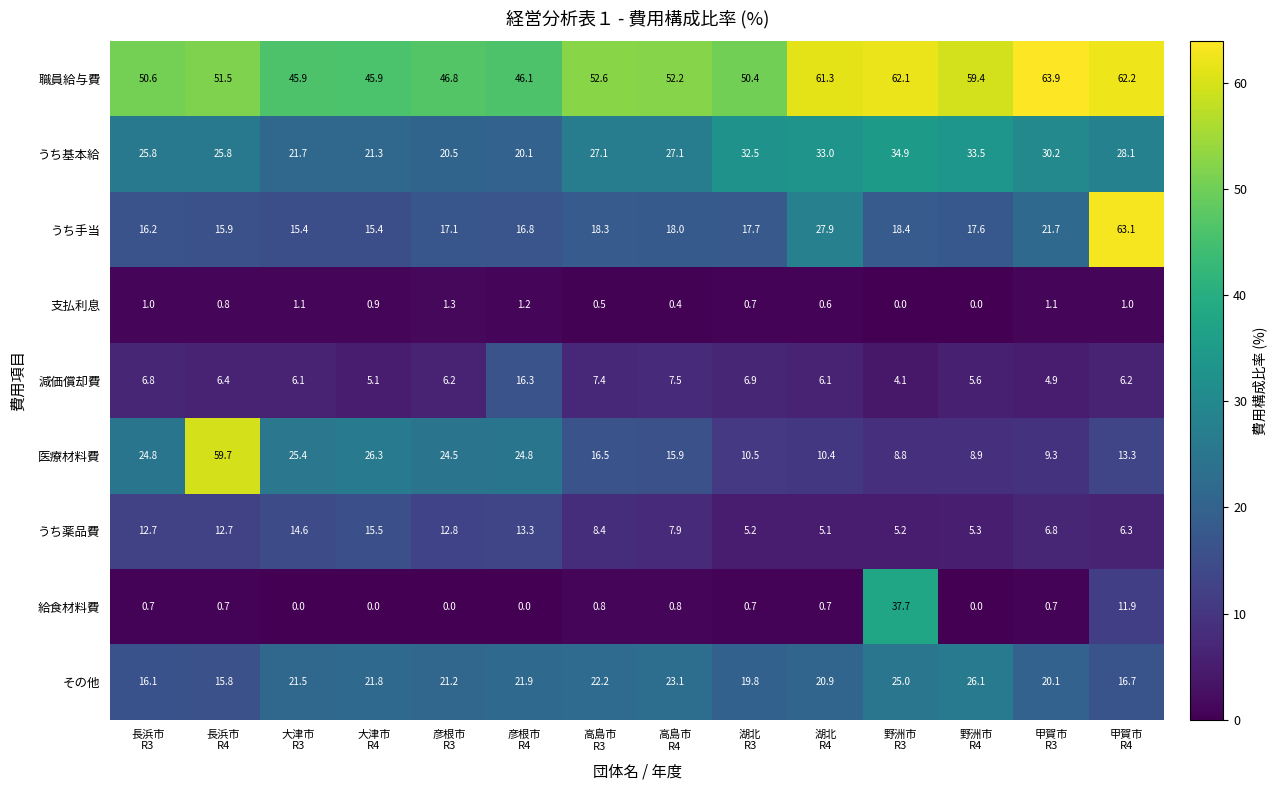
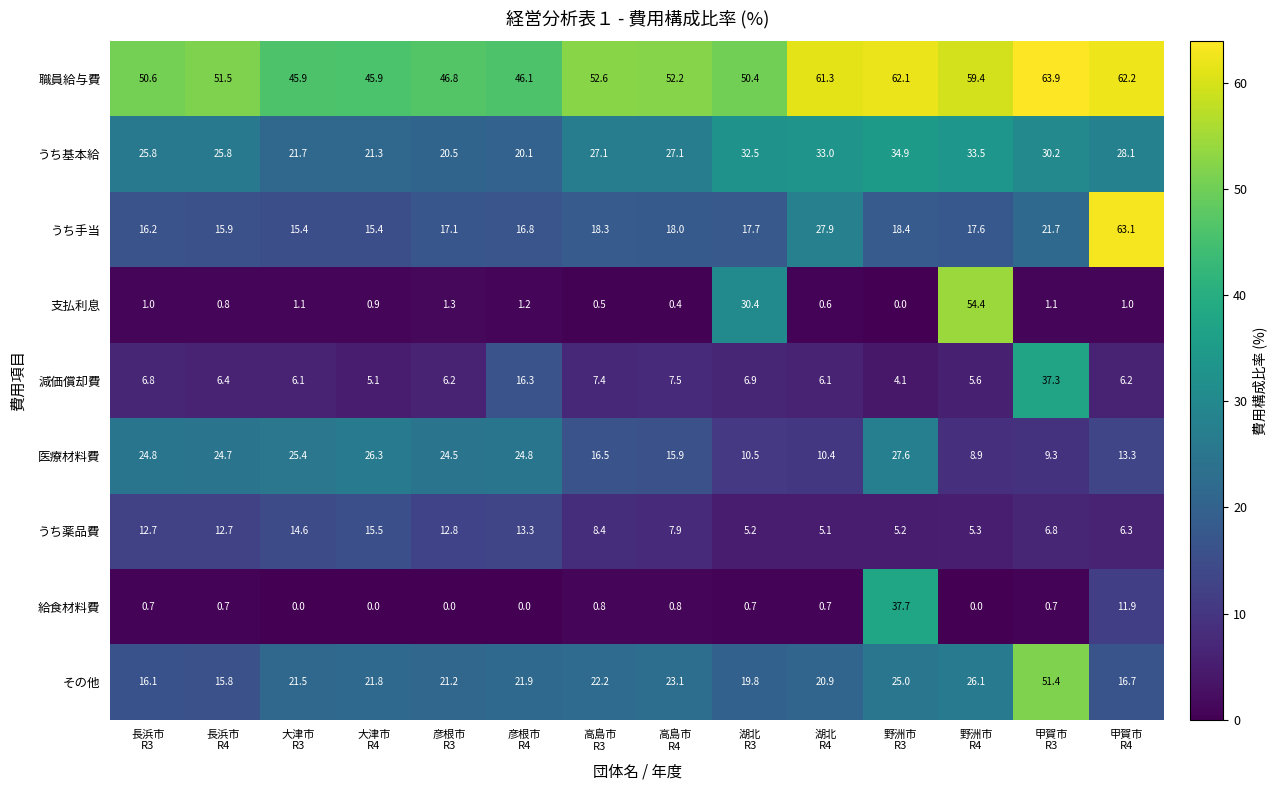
  {
    "職員給与費": {
      "長浜市 R3": 50.6,
      "長浜市 R4": 51.5,
      "大津市 R3": 45.9,
      "大津市 R4": 45.9,
      "彦根市 R3": 46.8,
      "彦根市 R4": 46.1,
      "高島市 R3": 52.6,
      "高島市 R4": 52.2,
      "湖北 R3": 50.4,
      "湖北 R4": 61.3,
      "野洲市 R3": 62.1,
      "野洲市 R4": 59.4,
      "甲賀市 R3": 63.9,
      "甲賀市 R4": 62.2
    },
    "うち基本給": {
      "長浜市 R3": 25.8,
      "長浜市 R4": 25.8,
      "大津市 R3": 21.7,
      "大津市 R4": 21.3,
      "彦根市 R3": 20.5,
      "彦根市 R4": 20.1,
      "高島市 R3": 27.1,
      "高島市 R4": 27.1,
      "湖北 R3": 32.5,
      "湖北 R4": 33.0,
      "野洲市 R3": 34.9,
      "野洲市 R4": 33.5,
      "甲賀市 R3": 30.2,
      "甲賀市 R4": 28.1
    },
    "うち手当": {
      "長浜市 R3": 16.2,
      "長浜市 R4": 15.9,
      "大津市 R3": 15.4,
      "大津市 R4": 15.4,
      "彦根市 R3": 17.1,
      "彦根市 R4": 16.8,
      "高島市 R3": 18.3,
      "高島市 R4": 18.0,
      "湖北 R3": 17.7,
      "湖北 R4": 27.9,
      "野洲市 R3": 18.4,
      "野洲市 R4": 17.6,
      "甲賀市 R3": 21.7,
      "甲賀市 R4": 63.1
    },
    "支払利息": {
      "長浜市 R3": 1.0,
      "長浜市 R4": 0.8,
      "大津市 R3": 1.1,
      "大津市 R4": 0.9,
      "彦根市 R3": 1.3,
      "彦根市 R4": 1.2,
      "高島市 R3": 0.5,
      "高島市 R4": 0.4,
-     "湖北 R3": 0.7,
+     "湖北 R3": 30.4,
      "湖北 R4": 0.6,
      "野洲市 R3": 0.0,
-     "野洲市 R4": 0.0,
+     "野洲市 R4": 54.4,
      "甲賀市 R3": 1.1,
      "甲賀市 R4": 1.0
    },
    "減価償却費": {
      "長浜市 R3": 6.8,
      "長浜市 R4": 6.4,
      "大津市 R3": 6.1,
      "大津市 R4": 5.1,
      "彦根市 R3": 6.2,
      "彦根市 R4": 16.3,
      "高島市 R3": 7.4,
      "高島市 R4": 7.5,
      "湖北 R3": 6.9,
      "湖北 R4": 6.1,
      "野洲市 R3": 4.1,
      "野洲市 R4": 5.6,
-     "甲賀市 R3": 4.9,
+     "甲賀市 R3": 37.3,
      "甲賀市 R4": 6.2
    },
    "医療材料費": {
      "長浜市 R3": 24.8,
-     "長浜市 R4": 59.7,
+     "長浜市 R4": 24.7,
      "大津市 R3": 25.4,
      "大津市 R4": 26.3,
      "彦根市 R3": 24.5,
      "彦根市 R4": 24.8,
      "高島市 R3": 16.5,
      "高島市 R4": 15.9,
      "湖北 R3": 10.5,
      "湖北 R4": 10.4,
-     "野洲市 R3": 8.8,
+     "野洲市 R3": 27.6,
      "野洲市 R4": 8.9,
      "甲賀市 R3": 9.3,
      "甲賀市 R4": 13.3
    },
    "うち薬品費": {
      "長浜市 R3": 12.7,
      "長浜市 R4": 12.7,
      "大津市 R3": 14.6,
      "大津市 R4": 15.5,
      "彦根市 R3": 12.8,
      "彦根市 R4": 13.3,
      "高島市 R3": 8.4,
      "高島市 R4": 7.9,
      "湖北 R3": 5.2,
      "湖北 R4": 5.1,
      "野洲市 R3": 5.2,
      "野洲市 R4": 5.3,
      "甲賀市 R3": 6.8,
      "甲賀市 R4": 6.3
    },
    "給食材料費": {
      "長浜市 R3": 0.7,
      "長浜市 R4": 0.7,
      "大津市 R3": 0.0,
      "大津市 R4": 0.0,
      "彦根市 R3": 0.0,
      "彦根市 R4": 0.0,
      "高島市 R3": 0.8,
      "高島市 R4": 0.8,
      "湖北 R3": 0.7,
      "湖北 R4": 0.7,
      "野洲市 R3": 37.7,
      "野洲市 R4": 0.0,
      "甲賀市 R3": 0.7,
      "甲賀市 R4": 11.9
    },
    "その他": {
      "長浜市 R3": 16.1,
      "長浜市 R4": 15.8,
      "大津市 R3": 21.5,
      "大津市 R4": 21.8,
      "彦根市 R3": 21.2,
      "彦根市 R4": 21.9,
      "高島市 R3": 22.2,
      "高島市 R4": 23.1,
      "湖北 R3": 19.8,
      "湖北 R4": 20.9,
      "野洲市 R3": 25.0,
      "野洲市 R4": 26.1,
-     "甲賀市 R3": 20.1,
+     "甲賀市 R3": 51.4,
      "甲賀市 R4": 16.7
    }
  }
